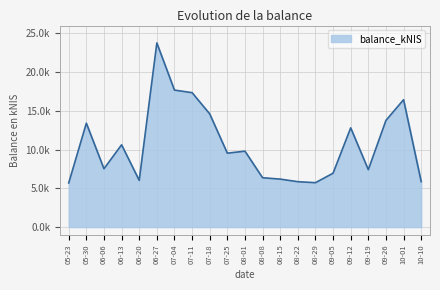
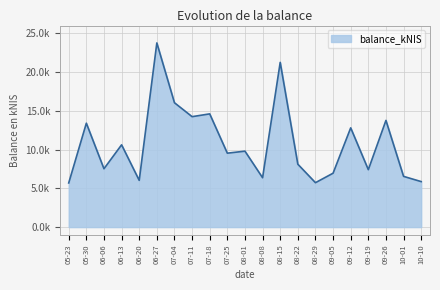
  {
    "05-23": 6000,
    "05-30": 13000,
    "06-06": 8000,
    "06-13": 11000,
    "06-20": 6000,
    "06-27": 24000,
-   "07-04": 18000,
-   "07-11": 17000,
+   "07-04": 16000,
+   "07-11": 14000,
    "07-18": 15000,
    "07-25": 10000,
    "08-01": 10000,
    "08-08": 6000,
-   "08-15": 6000,
-   "08-22": 6000,
+   "08-15": 21000,
+   "08-22": 8000,
    "08-29": 6000,
    "09-05": 7000,
    "09-12": 13000,
    "09-19": 7000,
    "09-26": 14000,
-   "10-01": 16000,
+   "10-01": 7000,
    "10-10": 6000
  }
